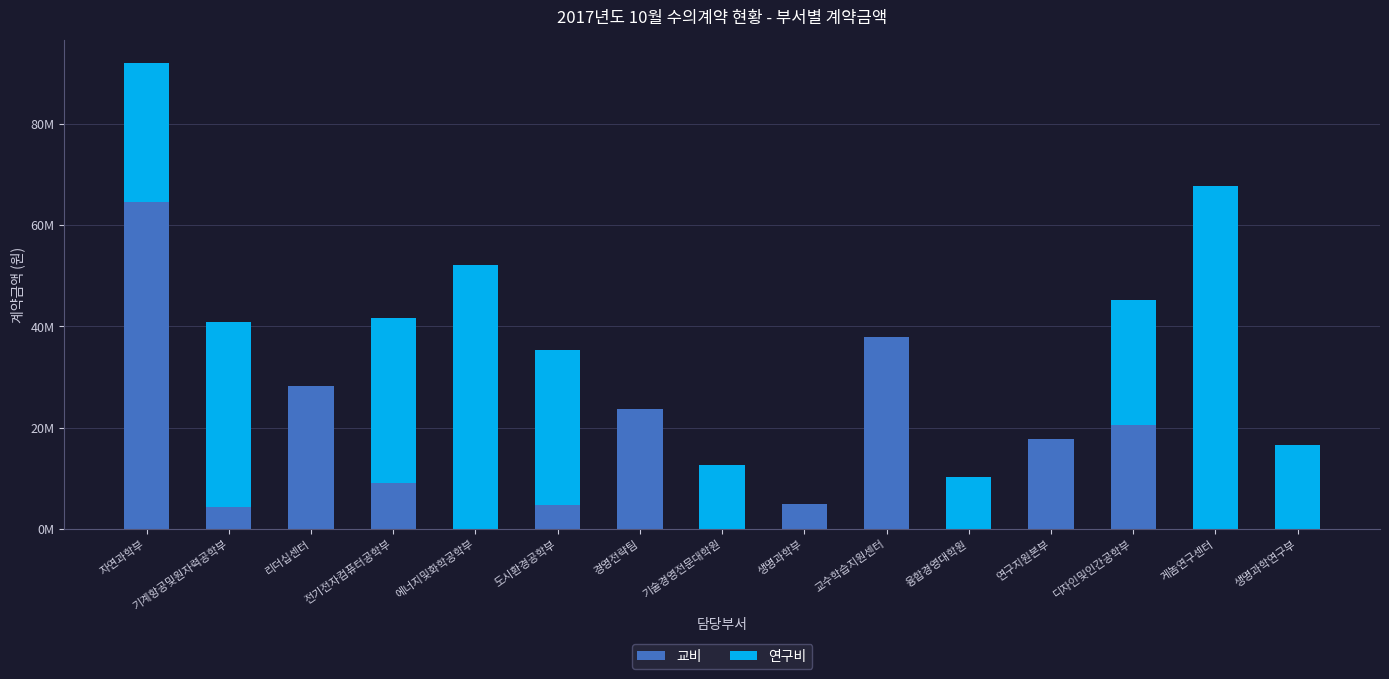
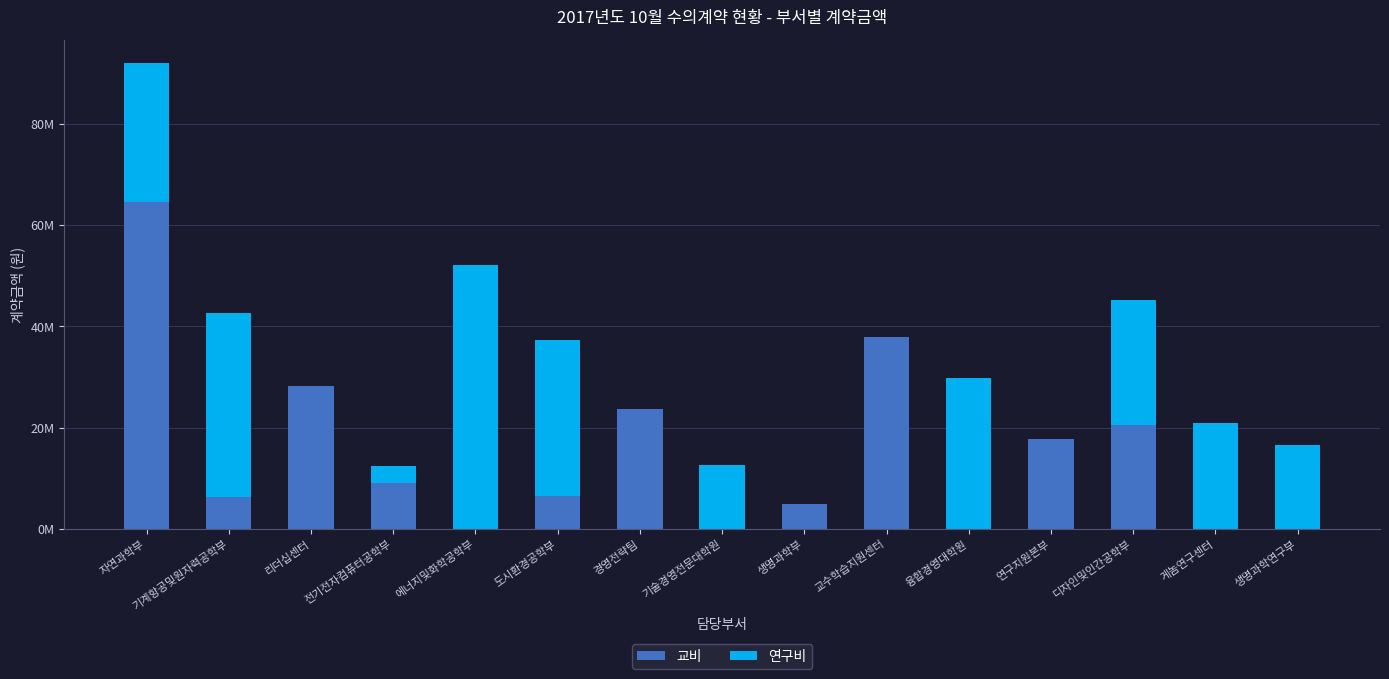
  {
    "교비": {
      "자연과학부": 65000000,
-     "기계항공및원자력공학부": 4000000,
+     "기계항공및원자력공학부": 6000000,
      "리더십센터": 28000000,
      "전기전자컴퓨터공학부": 9000000,
      "에너지및화학공학부": 0,
-     "도시환경공학부": 5000000,
+     "도시환경공학부": 7000000,
      "경영전략팀": 24000000,
      "기술경영전문대학원": 0,
      "생명과학부": 5000000,
      "교수학습지원센터": 38000000,
      "융합경영대학원": 0,
      "연구지원본부": 18000000,
      "디자인및인간공학부": 21000000,
      "게놈연구센터": 0,
      "생명과학연구부": 0
    },
    "연구비": {
      "자연과학부": 27000000,
      "기계항공및원자력공학부": 36000000,
      "리더십센터": 0,
-     "전기전자컴퓨터공학부": 33000000,
+     "전기전자컴퓨터공학부": 3000000,
      "에너지및화학공학부": 52000000,
      "도시환경공학부": 31000000,
      "경영전략팀": 0,
      "기술경영전문대학원": 13000000,
      "생명과학부": 0,
      "교수학습지원센터": 0,
-     "융합경영대학원": 10000000,
+     "융합경영대학원": 30000000,
      "연구지원본부": 0,
      "디자인및인간공학부": 25000000,
-     "게놈연구센터": 68000000,
+     "게놈연구센터": 21000000,
      "생명과학연구부": 17000000
    }
  }
